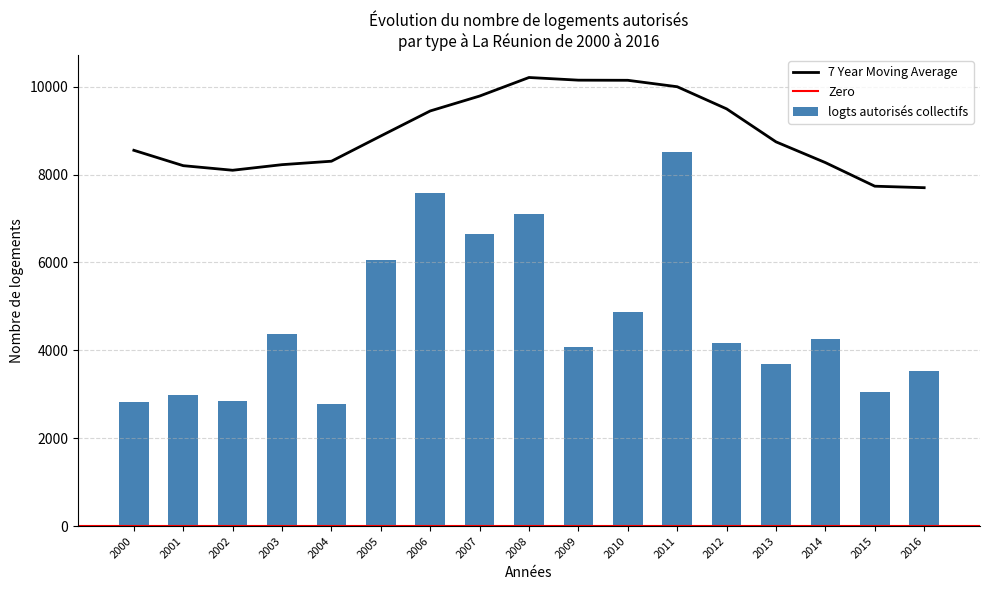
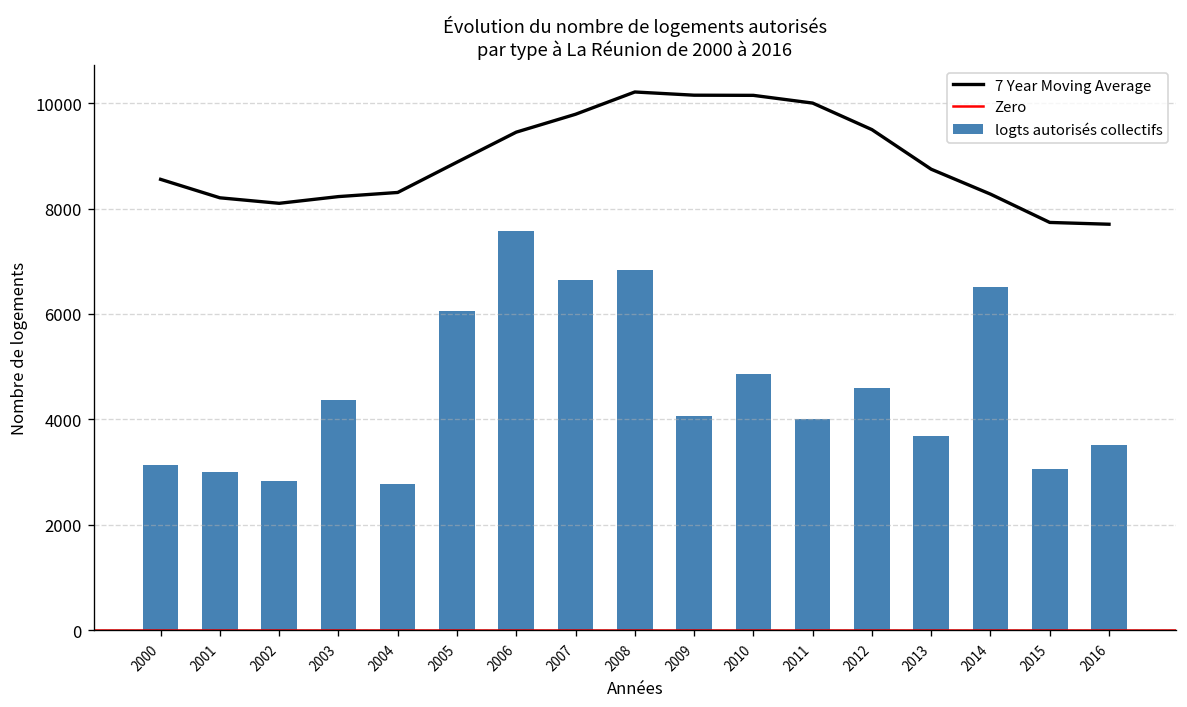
  {
    "logts autorisés collectifs": {
-     "2000": 2800,
+     "2000": 3100,
      "2001": 3000,
      "2002": 2800,
      "2003": 4400,
      "2004": 2800,
      "2005": 6100,
      "2006": 7600,
      "2007": 6700,
-     "2008": 7100,
+     "2008": 6800,
      "2009": 4100,
      "2010": 4900,
-     "2011": 8500,
-     "2012": 4200,
+     "2011": 4000,
+     "2012": 4600,
      "2013": 3700,
-     "2014": 4300,
+     "2014": 6500,
      "2015": 3100,
      "2016": 3500
    },
    "7 Year Moving Average": {
      "2000": 8600,
      "2001": 8200,
      "2002": 8100,
      "2003": 8200,
      "2004": 8300,
      "2005": 8900,
      "2006": 9400,
      "2007": 9800,
      "2008": 10200,
      "2009": 10100,
      "2010": 10100,
      "2011": 10000,
      "2012": 9500,
      "2013": 8700,
      "2014": 8300,
      "2015": 7700,
      "2016": 7700
    }
  }
